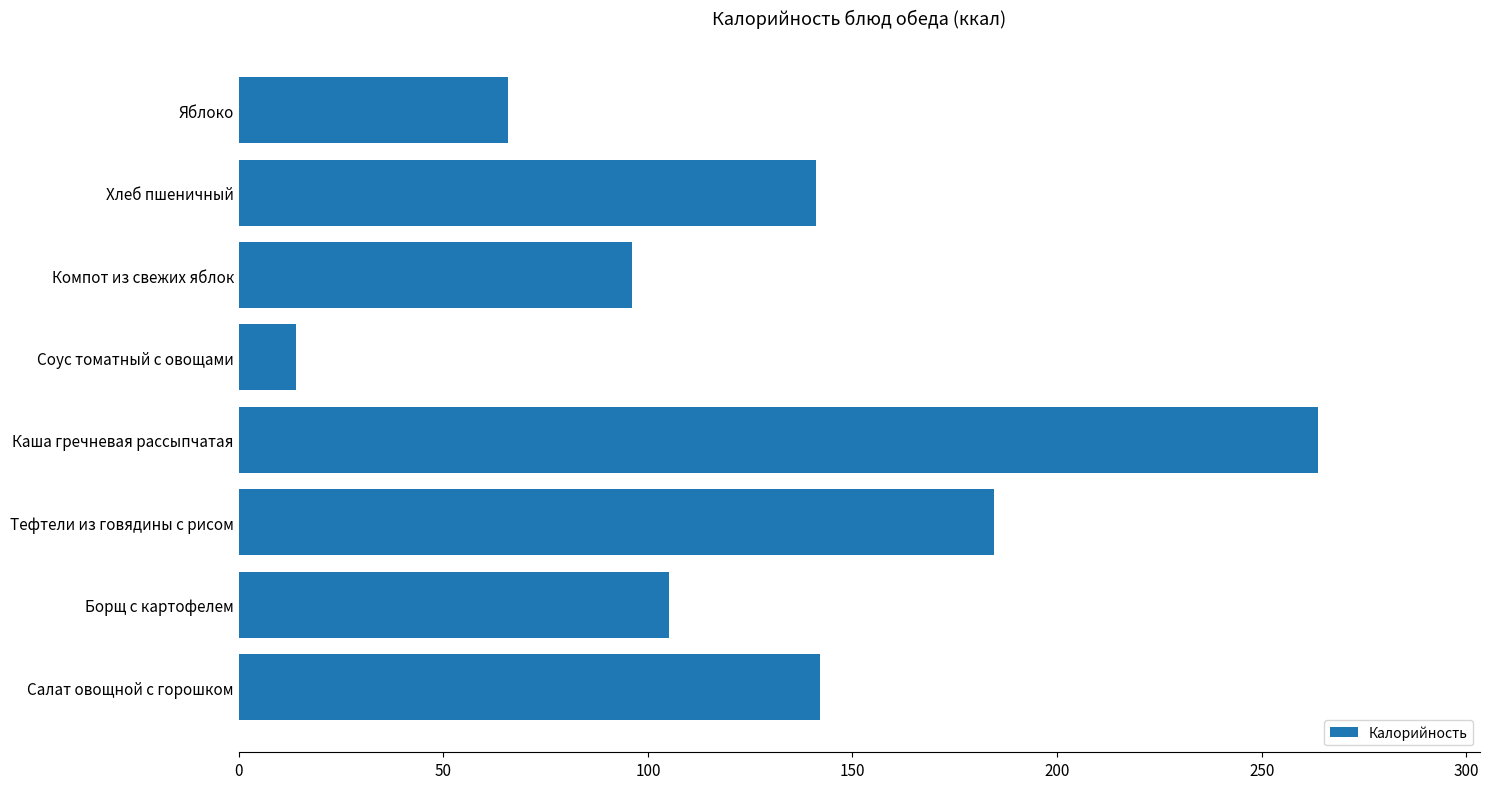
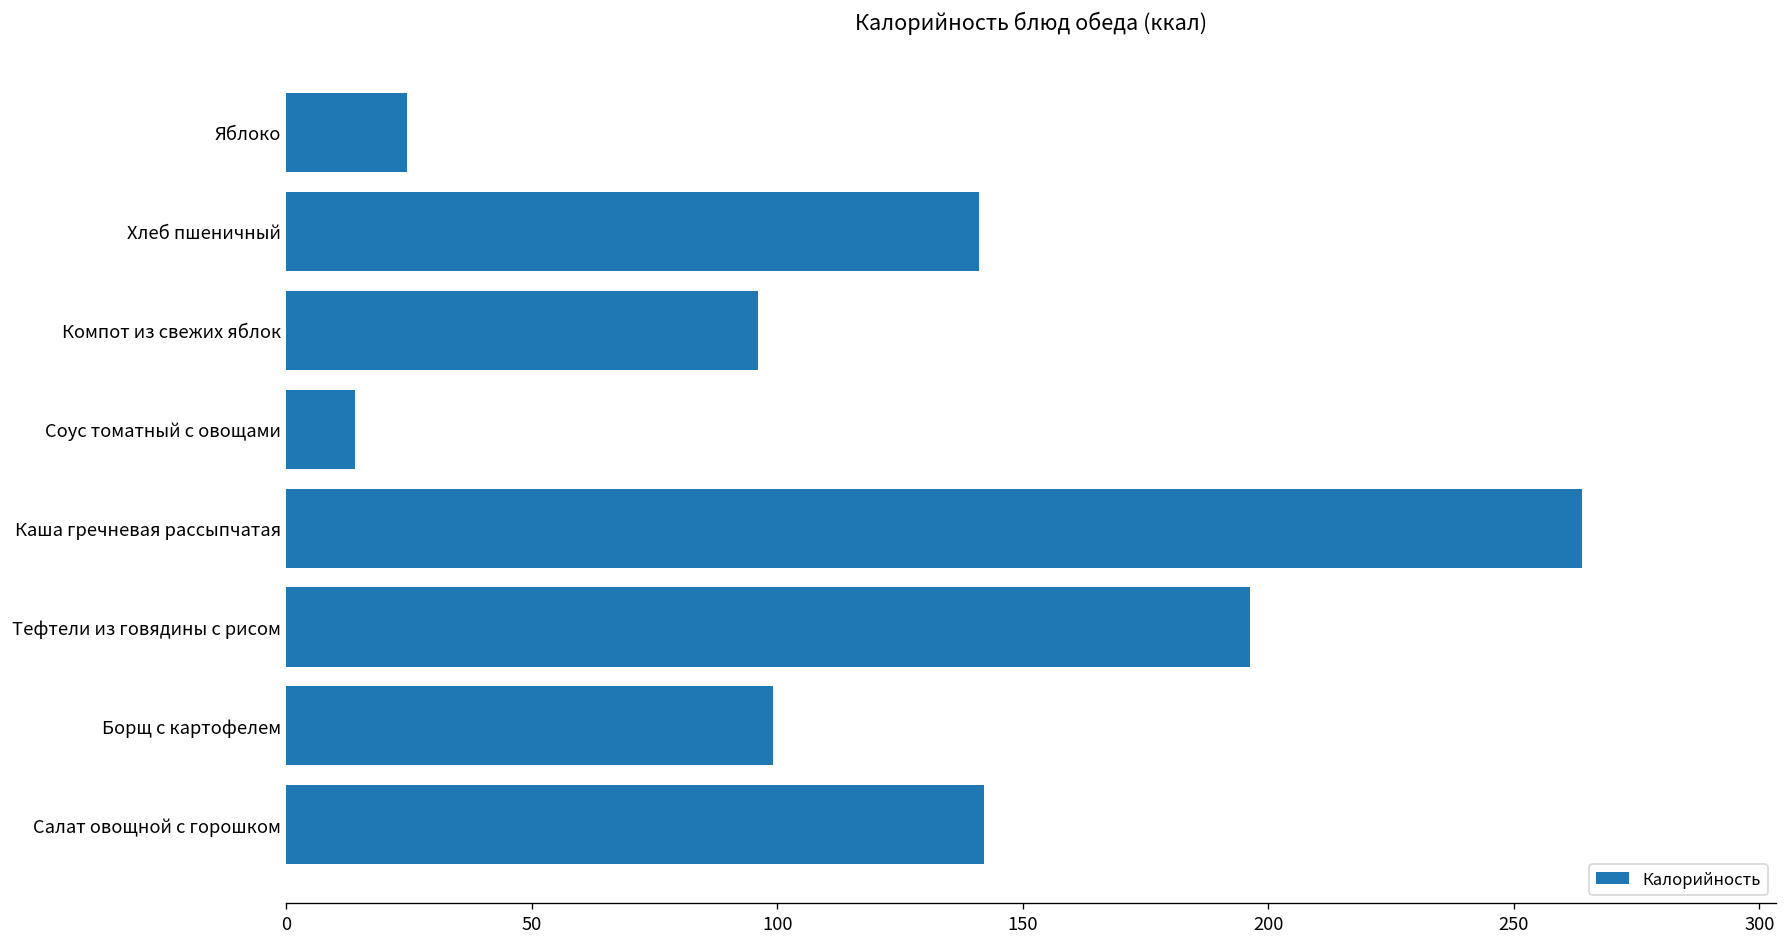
  {
-   "Яблоко": 66,
+   "Яблоко": 25,
    "Хлеб пшеничный": 141,
    "Компот из свежих яблок": 96,
    "Соус томатный с овощами": 14,
    "Каша гречневая рассыпчатая": 264,
-   "Тефтели из говядины с рисом": 185,
-   "Борщ с картофелем": 105,
+   "Тефтели из говядины с рисом": 196,
+   "Борщ с картофелем": 99,
    "Салат овощной с горошком": 142
  }
